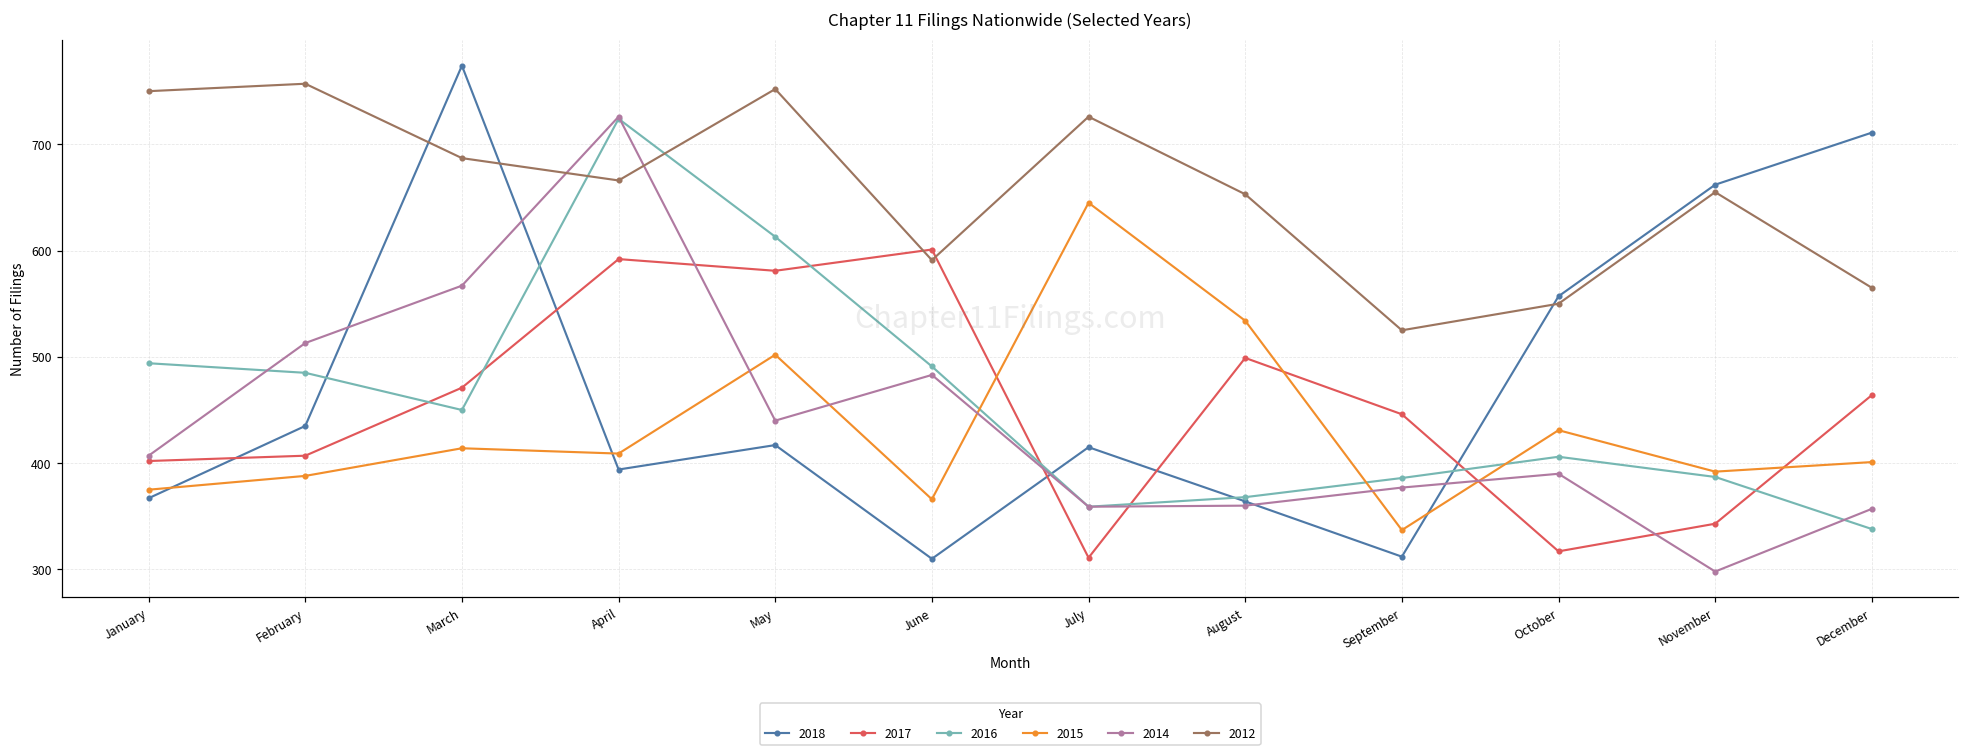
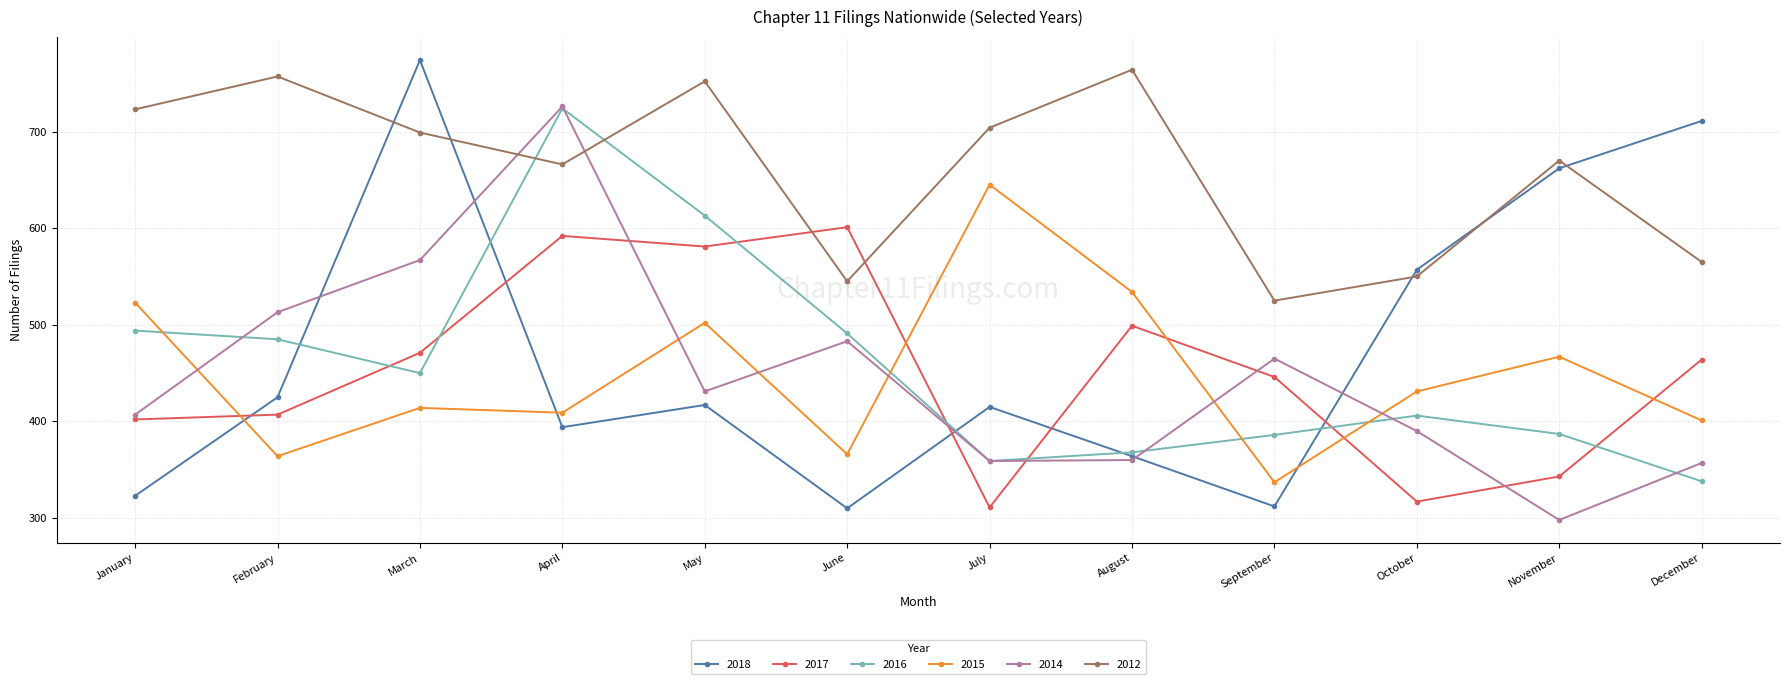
  {
    "2018": {
-     "January": 370,
-     "February": 440,
+     "January": 320,
+     "February": 430,
      "March": 770,
      "April": 390,
      "May": 420,
      "June": 310,
      "July": 420,
      "August": 360,
      "September": 310,
      "October": 560,
      "November": 660,
      "December": 710
    },
    "2017": {
      "January": 400,
      "February": 410,
      "March": 470,
      "April": 590,
      "May": 580,
      "June": 600,
      "July": 310,
      "August": 500,
      "September": 450,
      "October": 320,
      "November": 340,
      "December": 460
    },
    "2016": {
      "January": 490,
      "February": 490,
      "March": 450,
      "May": 610,
      "June": 490,
      "August": 370,
      "September": 390,
      "October": 410,
      "November": 390,
      "December": 340
    },
    "2015": {
-     "January": 380,
-     "February": 390,
+     "January": 520,
+     "February": 360,
      "March": 410,
      "April": 410,
      "May": 500,
      "June": 370,
      "July": 650,
      "August": 530,
      "September": 340,
      "October": 430,
-     "November": 390,
+     "November": 470,
      "December": 400
    },
    "2014": {
      "January": 410,
      "February": 510,
      "March": 570,
-     "May": 440,
+     "May": 430,
      "June": 480,
      "August": 360,
-     "September": 380,
+     "September": 470,
      "October": 390,
      "November": 300,
      "December": 360
    },
    "2012": {
-     "January": 750,
+     "January": 720,
      "February": 760,
-     "March": 690,
+     "March": 700,
      "April": 670,
      "May": 750,
-     "June": 590,
-     "July": 730,
-     "August": 650,
+     "June": 550,
+     "July": 700,
+     "August": 760,
      "September": 530,
      "October": 550,
-     "November": 660,
+     "November": 670,
      "December": 570
    }
  }
